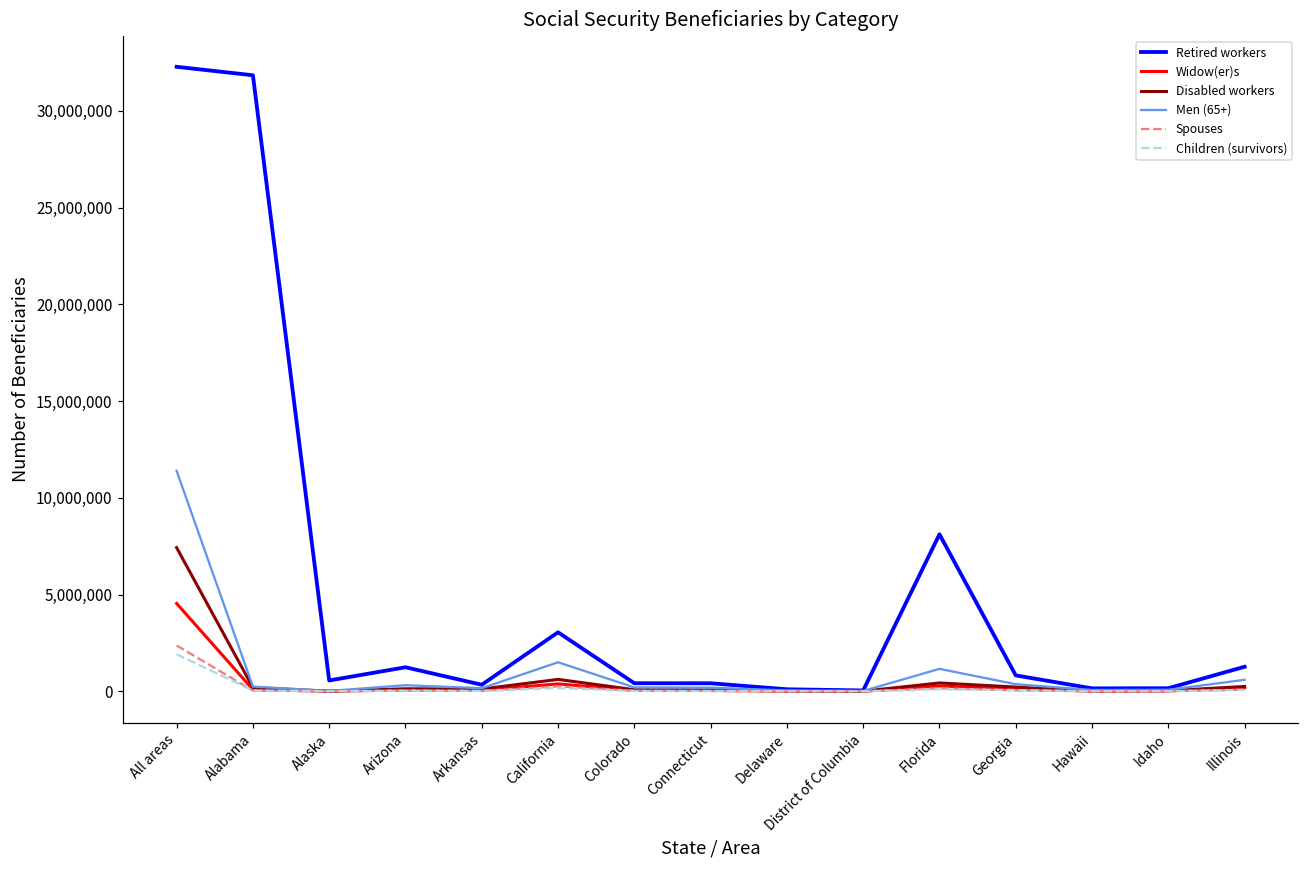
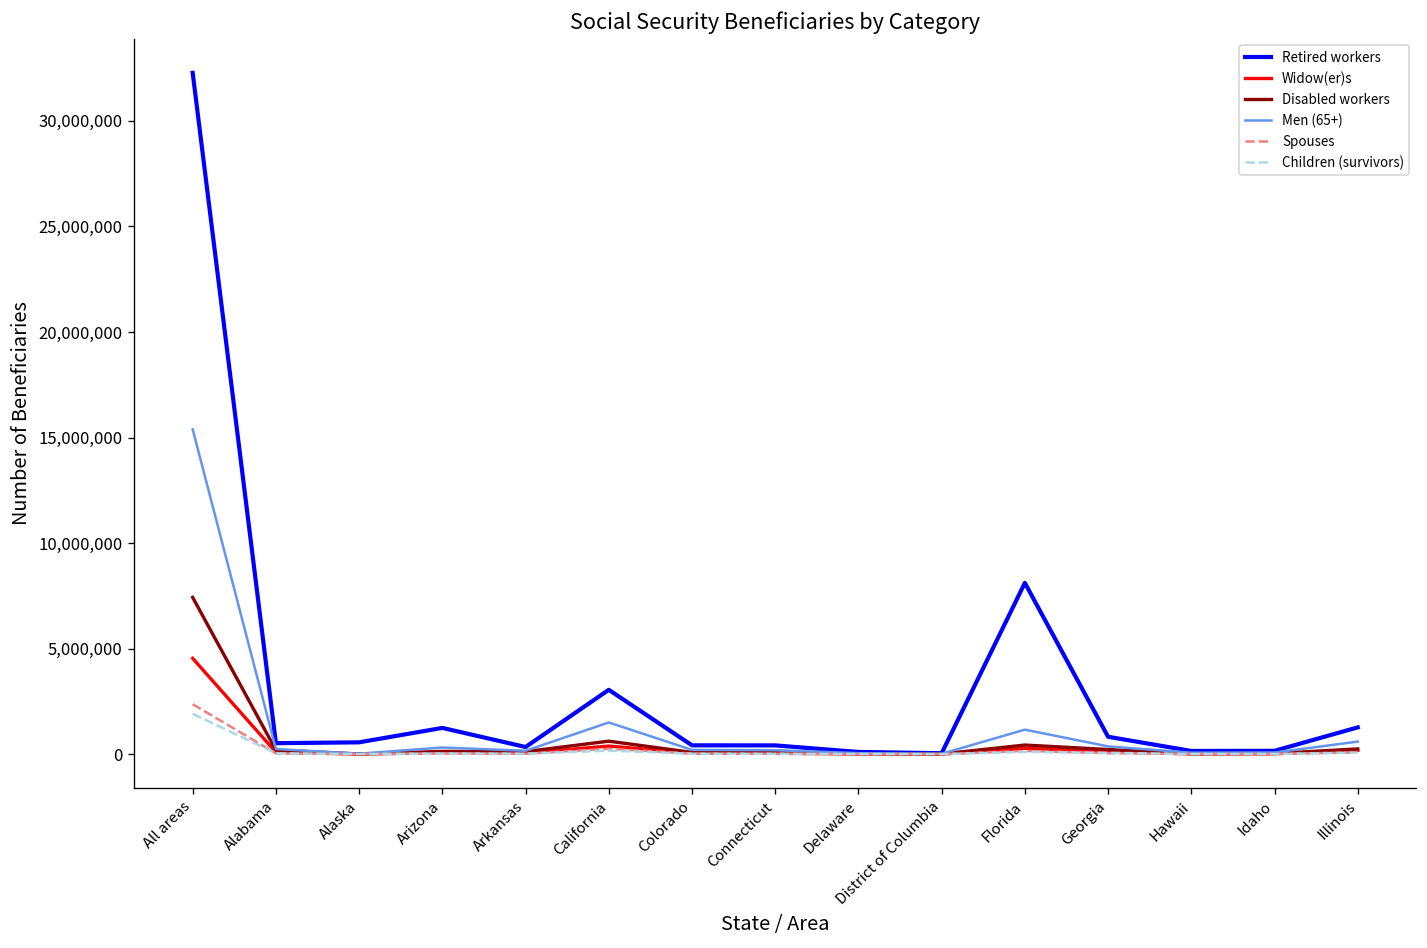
  {
    "Retired workers": {
      "All areas": "32,300,000",
-     "Alabama": "31,800,000",
+     "Alabama": "500,000",
      "Alaska": "600,000",
      "Arizona": "1,200,000",
      "Arkansas": "300,000",
      "California": "3,100,000",
      "Colorado": "400,000",
      "Connecticut": "400,000",
      "Florida": "8,100,000",
      "Georgia": "800,000",
      "Illinois": "1,300,000"
    },
    "Widow(er)s": {
      "All areas": "4,500,000"
    },
    "Disabled workers": {
      "All areas": "7,400,000",
      "California": "600,000",
      "Florida": "400,000"
    },
    "Men (65+)": {
-     "All areas": "11,400,000",
+     "All areas": "15,400,000",
      "Arizona": "300,000",
      "California": "1,500,000",
      "Florida": "1,200,000",
      "Georgia": "400,000",
      "Illinois": "600,000"
    },
    "Spouses": {
      "All areas": "2,400,000"
    },
    "Children (survivors)": {
      "All areas": "1,900,000"
    }
  }
